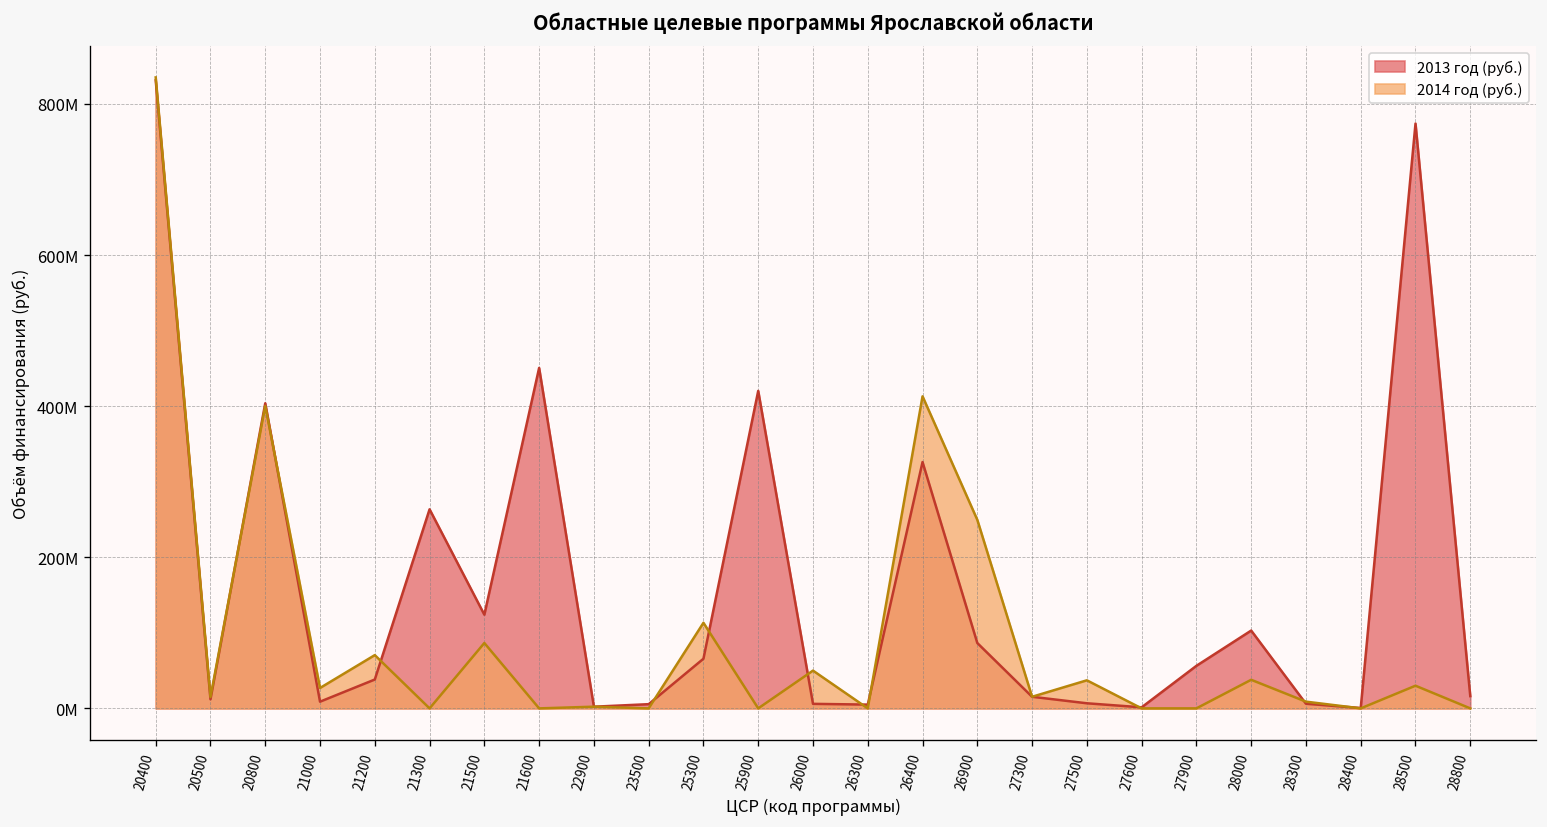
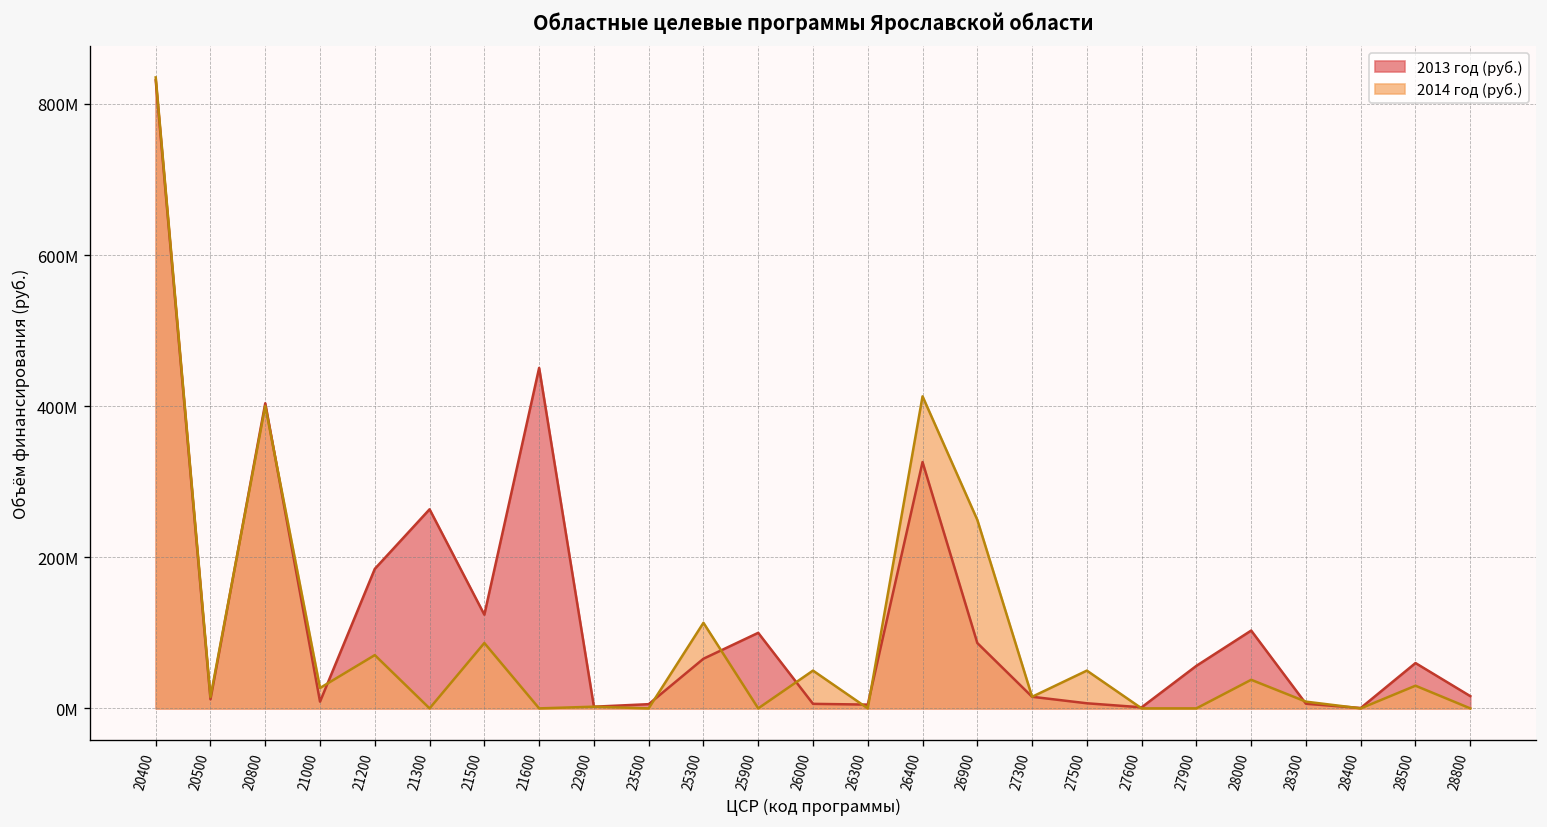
  {
    "2013 год (руб.)": {
      "21000": 10000000,
-     "21200": 40000000,
+     "21200": 180000000,
      "21300": 260000000,
      "21500": 120000000,
      "21600": 450000000,
      "23500": 10000000,
      "25300": 70000000,
-     "25900": 420000000,
+     "25900": 100000000,
      "26000": 10000000,
      "26300": 10000000,
      "26400": 330000000,
      "26900": 90000000,
      "27500": 10000000,
      "27900": 60000000,
      "28000": 100000000,
-     "28500": 770000000,
+     "28500": 60000000,
      "28800": 20000000
    },
    "2014 год (руб.)": {
      "21000": 30000000,
      "21200": 70000000,
      "21300": 0,
      "21500": 90000000,
      "21600": 0,
      "23500": 0,
      "25300": 110000000,
      "25900": 0,
      "26000": 50000000,
      "26300": 0,
      "26400": 410000000,
      "26900": 250000000,
-     "27500": 40000000,
+     "27500": 50000000,
      "27900": 0,
      "28000": 40000000,
      "28500": 30000000,
      "28800": 0
    }
  }
